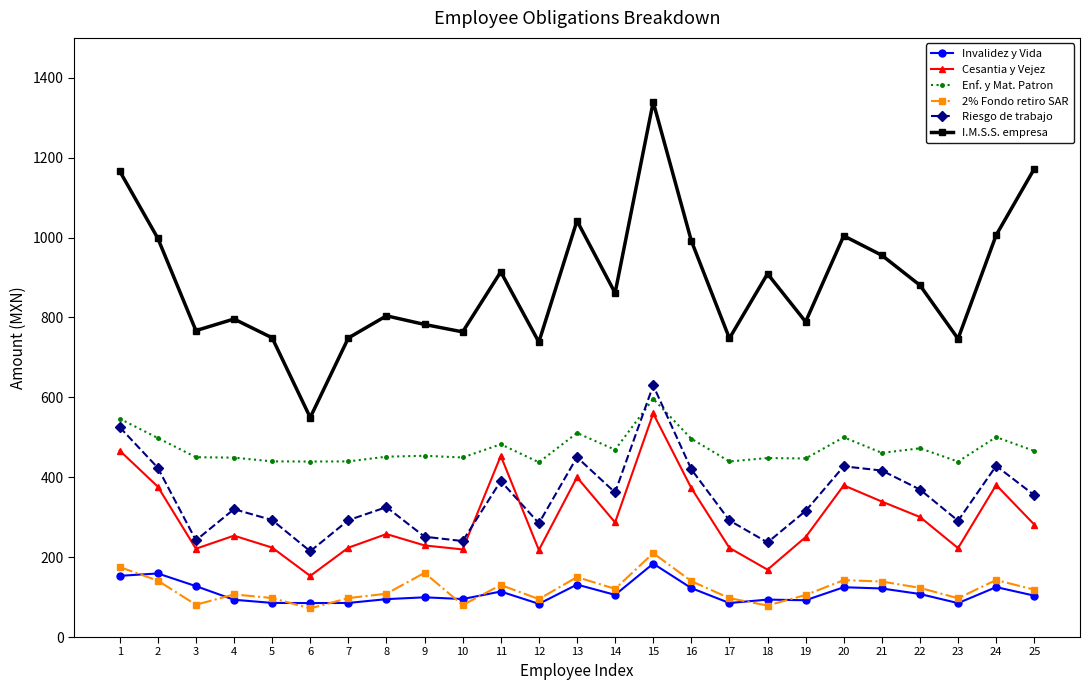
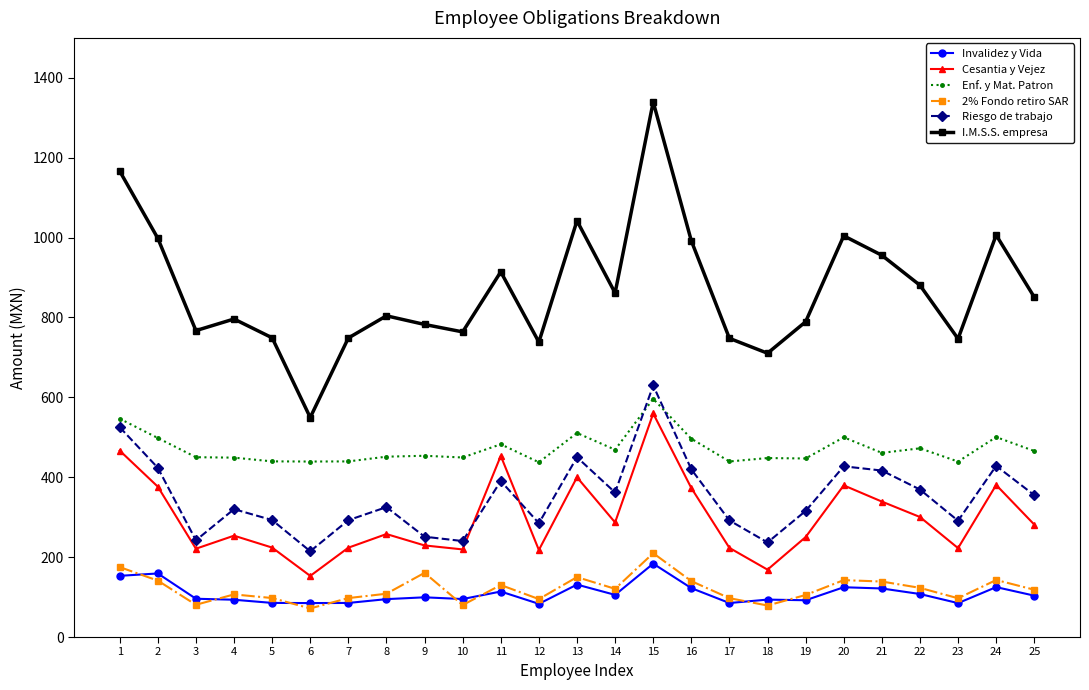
  {
    "Invalidez y Vida": {
      "1": 150,
      "2": 160,
-     "3": 130,
+     "3": 100,
      "4": 90,
      "5": 90,
      "6": 90,
      "7": 90,
      "8": 90,
      "9": 100,
      "10": 100,
      "11": 110,
      "12": 80,
      "13": 130,
      "14": 110,
      "15": 180,
      "16": 120,
      "17": 90,
      "18": 90,
      "19": 90,
      "20": 120,
      "21": 120,
      "22": 110,
      "23": 80,
      "24": 120,
      "25": 100
    },
    "Cesantia y Vejez": {
      "1": 470,
      "2": 380,
      "3": 220,
      "4": 250,
      "5": 220,
      "6": 150,
      "7": 220,
      "8": 260,
      "9": 230,
      "10": 220,
      "11": 450,
      "12": 220,
      "13": 400,
      "14": 290,
      "15": 560,
      "16": 370,
      "17": 220,
      "18": 170,
      "19": 250,
      "20": 380,
      "21": 340,
      "22": 300,
      "23": 220,
      "24": 380,
      "25": 280
    },
    "Enf. y Mat. Patron": {
      "1": 550,
      "2": 500,
      "3": 450,
      "4": 450,
      "5": 440,
      "6": 440,
      "7": 440,
      "8": 450,
      "9": 450,
      "10": 450,
      "11": 480,
      "12": 440,
      "13": 510,
      "14": 470,
      "15": 600,
      "16": 500,
      "17": 440,
      "18": 450,
      "19": 450,
      "20": 500,
      "21": 460,
      "22": 470,
      "23": 440,
      "24": 500,
      "25": 470
    },
    "2% Fondo retiro SAR": {
      "1": 180,
      "2": 140,
      "3": 80,
      "4": 110,
      "5": 100,
      "6": 70,
      "7": 100,
      "8": 110,
      "9": 160,
      "10": 80,
      "11": 130,
      "12": 90,
      "13": 150,
      "14": 120,
      "15": 210,
      "16": 140,
      "17": 100,
      "18": 80,
      "19": 110,
      "20": 140,
      "21": 140,
      "22": 120,
      "23": 100,
      "24": 140,
      "25": 120
    },
    "Riesgo de trabajo": {
      "1": 530,
      "2": 420,
      "3": 240,
      "4": 320,
      "5": 290,
      "6": 210,
      "7": 290,
      "8": 330,
      "9": 250,
      "10": 240,
      "11": 390,
      "12": 280,
      "13": 450,
      "14": 360,
      "15": 630,
      "16": 420,
      "17": 290,
      "18": 240,
      "19": 320,
      "20": 430,
      "21": 420,
      "22": 370,
      "23": 290,
      "24": 430,
      "25": 360
    },
    "I.M.S.S. empresa": {
      "1": 1170,
      "2": 1000,
      "3": 770,
      "4": 800,
      "5": 750,
      "6": 550,
      "7": 750,
      "8": 800,
      "9": 780,
      "10": 760,
      "11": 910,
      "12": 740,
      "13": 1040,
      "14": 860,
      "15": 1340,
      "16": 990,
      "17": 750,
-     "18": 910,
+     "18": 710,
      "19": 790,
      "20": 1000,
      "21": 960,
      "22": 880,
      "23": 750,
      "24": 1010,
-     "25": 1170
+     "25": 850
    }
  }
